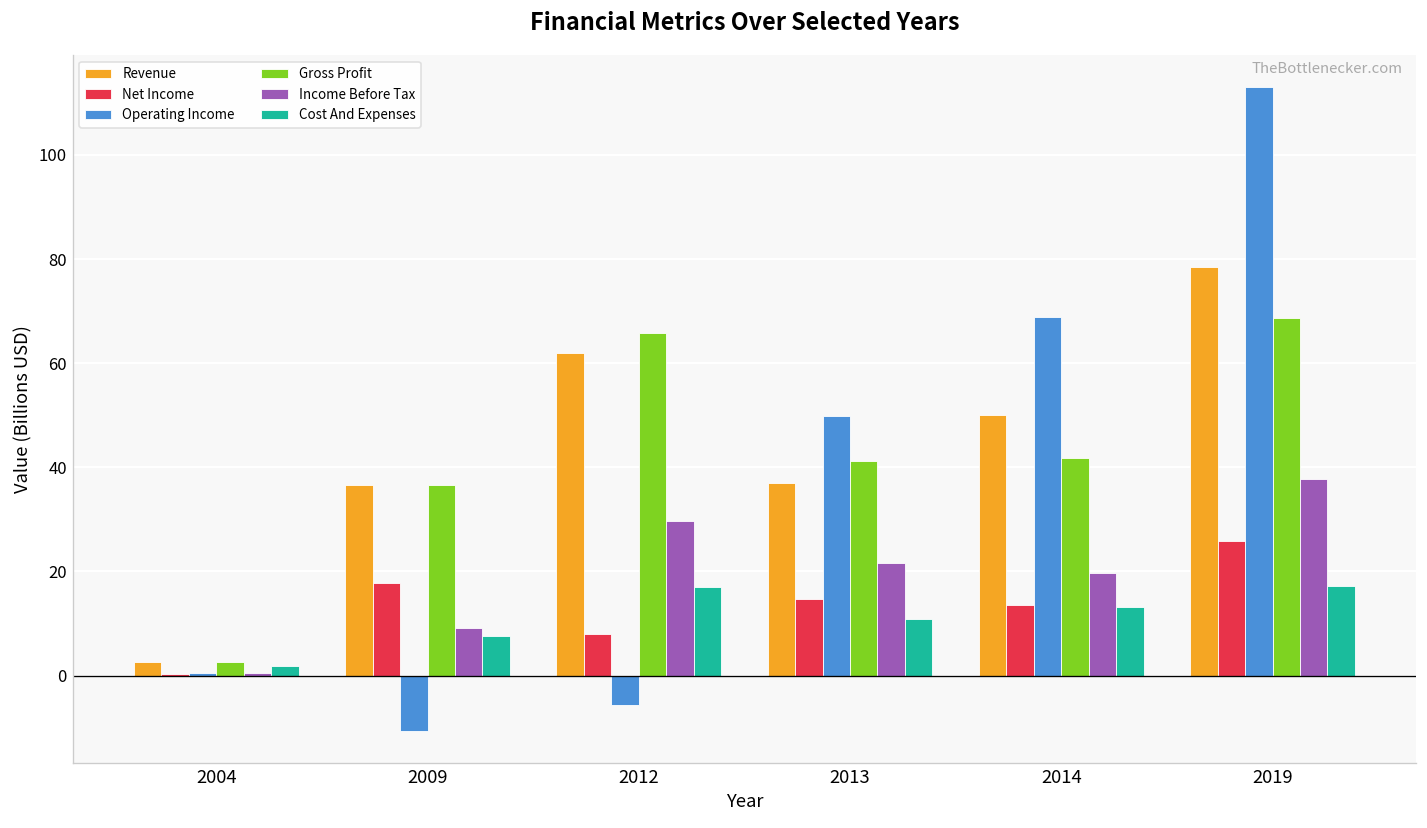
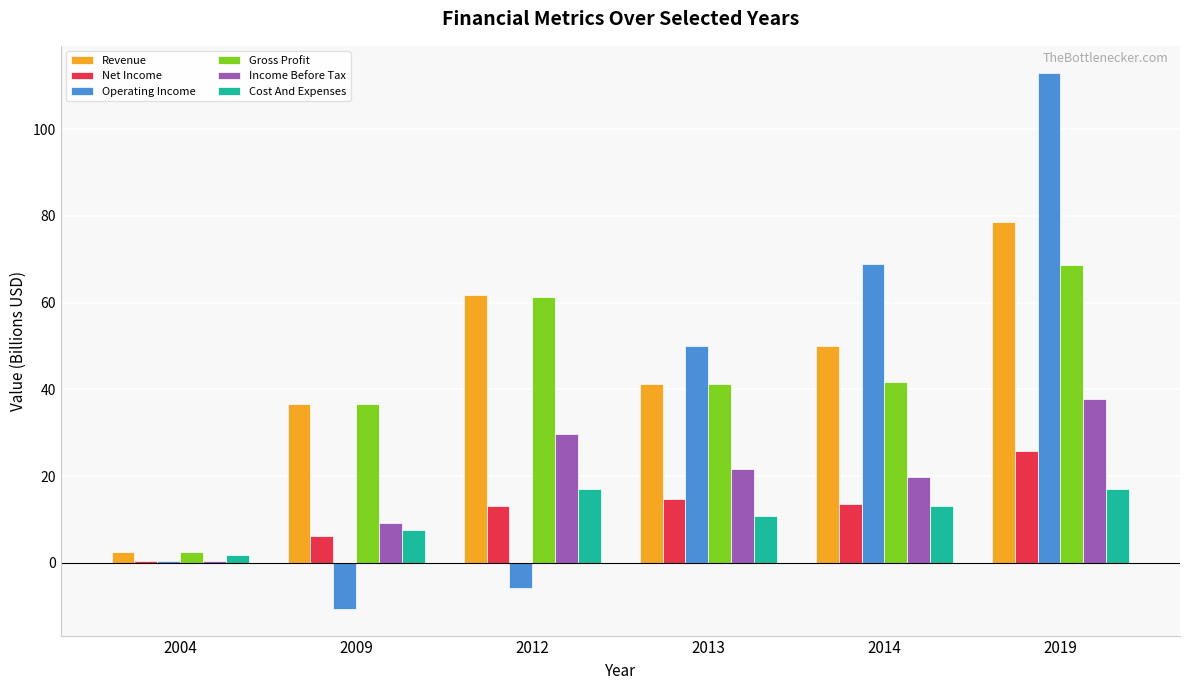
  {
    "Revenue": {
      "2004": 3,
      "2009": 37,
      "2012": 62,
-     "2013": 37,
+     "2013": 41,
      "2014": 50,
      "2019": 79
    },
    "Net Income": {
-     "2009": 18,
-     "2012": 8,
+     "2009": 6,
+     "2012": 13,
      "2013": 15,
      "2014": 14,
      "2019": 26
    },
    "Operating Income": {
      "2009": -11,
      "2012": -6,
      "2013": 50,
      "2014": 69,
      "2019": 113
    },
    "Gross Profit": {
      "2004": 3,
      "2009": 37,
-     "2012": 66,
+     "2012": 61,
      "2013": 41,
      "2014": 42,
      "2019": 69
    },
    "Income Before Tax": {
      "2009": 9,
      "2012": 30,
      "2013": 22,
      "2014": 20,
      "2019": 38
    },
    "Cost And Expenses": {
      "2004": 2,
      "2009": 8,
      "2012": 17,
      "2013": 11,
      "2014": 13,
      "2019": 17
    }
  }
